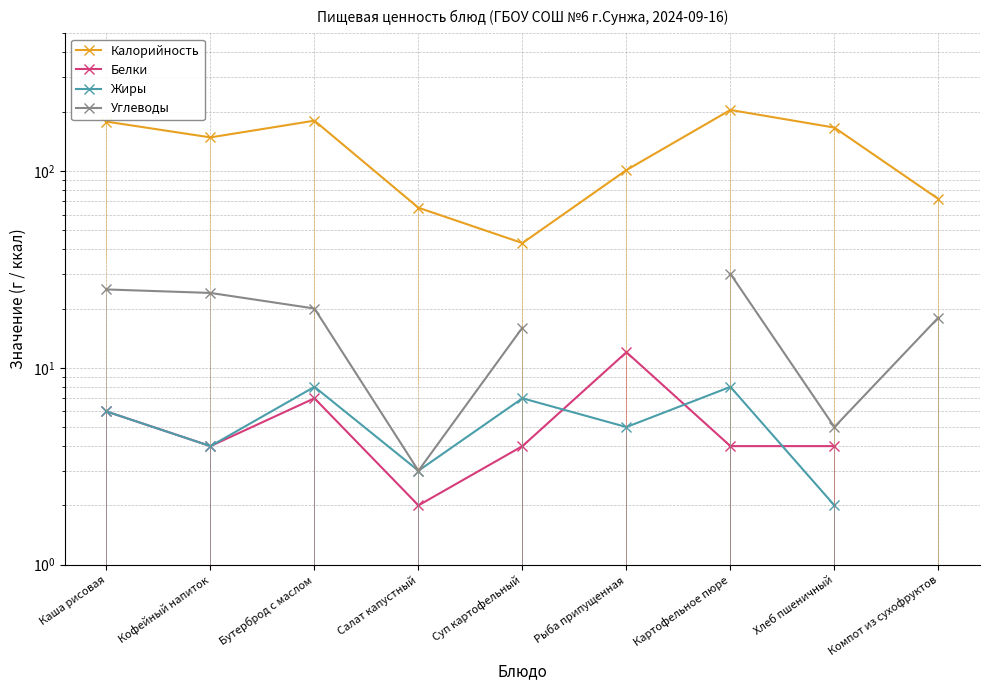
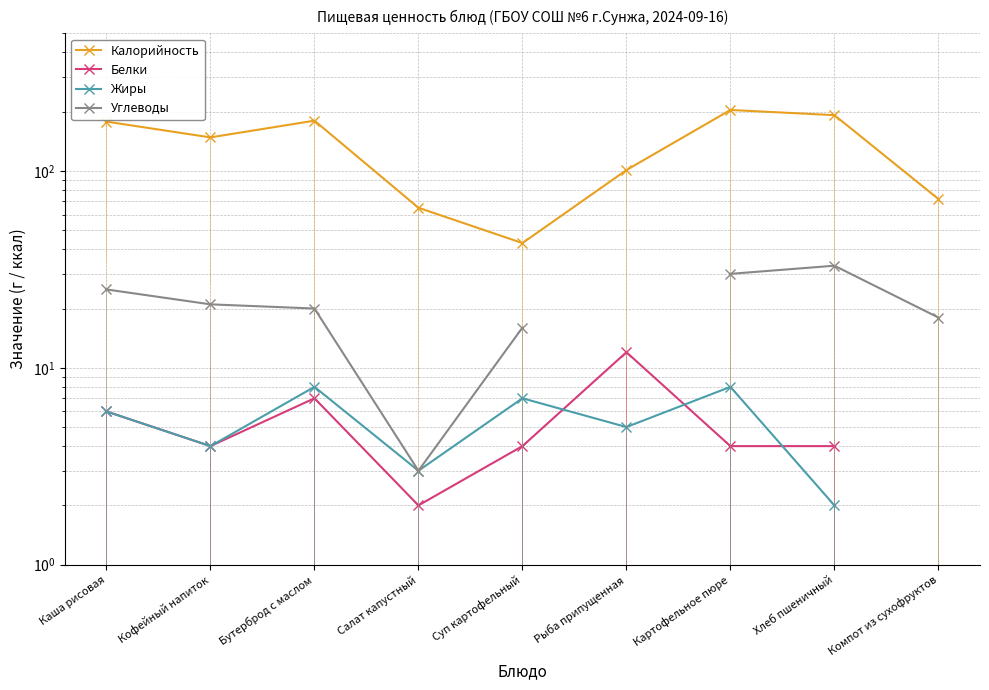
  {
    "Калорийность": {
      "Каша рисовая": 180,
      "Кофейный напиток": 150,
      "Бутерброд с маслом": 180,
      "Салат капустный": 65,
      "Суп картофельный": 43,
      "Рыба припущенная": 100,
      "Картофельное пюре": 200,
-     "Хлеб пшеничный": 170,
+     "Хлеб пшеничный": 190,
      "Компот из сухофруктов": 72
    },
    "Белки": {
      "Бутерброд с маслом": 7,
      "Салат капустный": 2,
      "Суп картофельный": 4,
      "Рыба припущенная": 12,
      "Картофельное пюре": 4,
      "Хлеб пшеничный": 4
    },
    "Жиры": {
      "Бутерброд с маслом": 8,
      "Суп картофельный": 7,
      "Рыба припущенная": 5,
      "Картофельное пюре": 8,
      "Хлеб пшеничный": 2
    },
    "Углеводы": {
      "Каша рисовая": 25,
-     "Кофейный напиток": 24,
+     "Кофейный напиток": 21,
      "Бутерброд с маслом": 20,
      "Суп картофельный": 16,
      "Картофельное пюре": 30,
-     "Хлеб пшеничный": 5,
+     "Хлеб пшеничный": 33,
      "Компот из сухофруктов": 18
    }
  }
